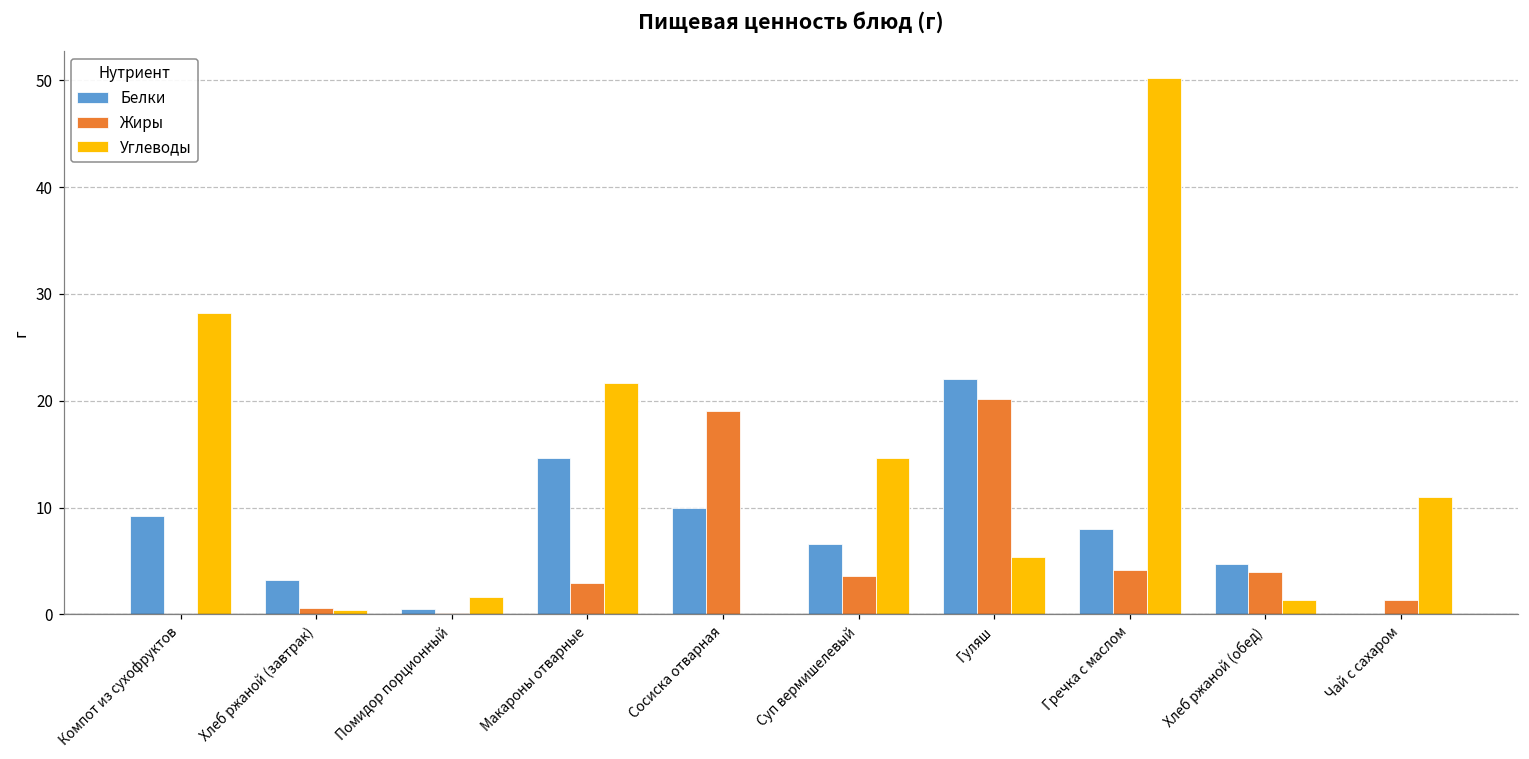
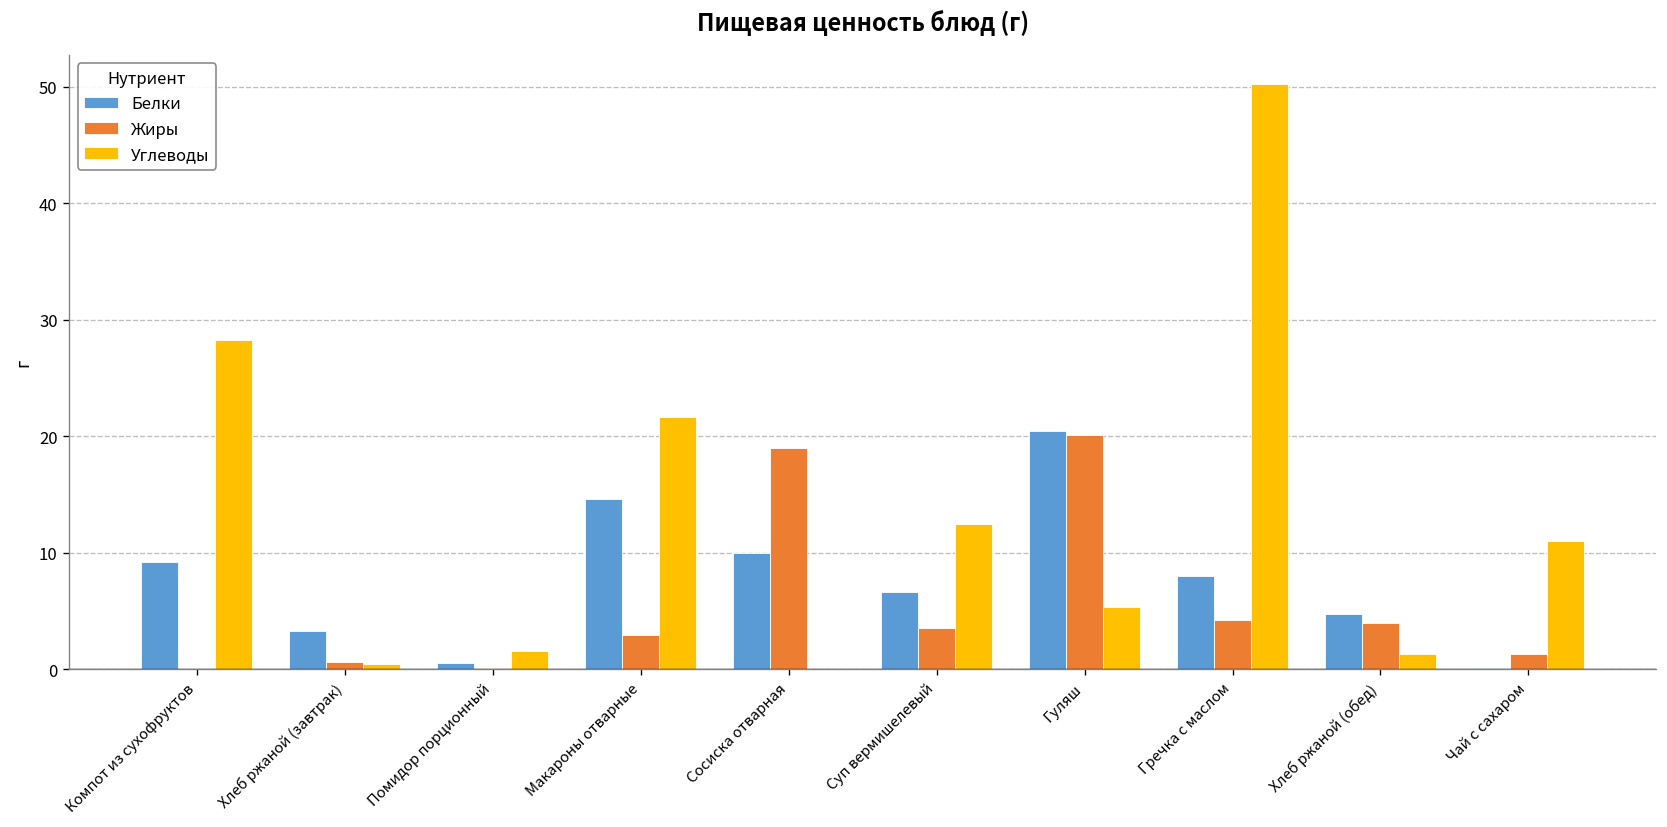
  {
    "Белки": {
      "Компот из сухофруктов": 9,
      "Хлеб ржаной (завтрак)": 3,
      "Помидор порционный": 1,
      "Макароны отварные": 15,
      "Сосиска отварная": 10,
      "Суп вермишелевый": 7,
-     "Гуляш": 22,
+     "Гуляш": 20,
      "Гречка с маслом": 8,
      "Хлеб ржаной (обед)": 5
    },
    "Жиры": {
      "Компот из сухофруктов": 0,
      "Хлеб ржаной (завтрак)": 1,
      "Макароны отварные": 3,
      "Сосиска отварная": 19,
      "Суп вермишелевый": 4,
      "Гуляш": 20,
      "Гречка с маслом": 4,
      "Хлеб ржаной (обед)": 4,
      "Чай с сахаром": 1
    },
    "Углеводы": {
      "Компот из сухофруктов": 28,
      "Хлеб ржаной (завтрак)": 0,
      "Помидор порционный": 2,
      "Макароны отварные": 22,
      "Сосиска отварная": 0,
-     "Суп вермишелевый": 15,
+     "Суп вермишелевый": 12,
      "Гуляш": 5,
      "Гречка с маслом": 50,
      "Хлеб ржаной (обед)": 1,
      "Чай с сахаром": 11
    }
  }
